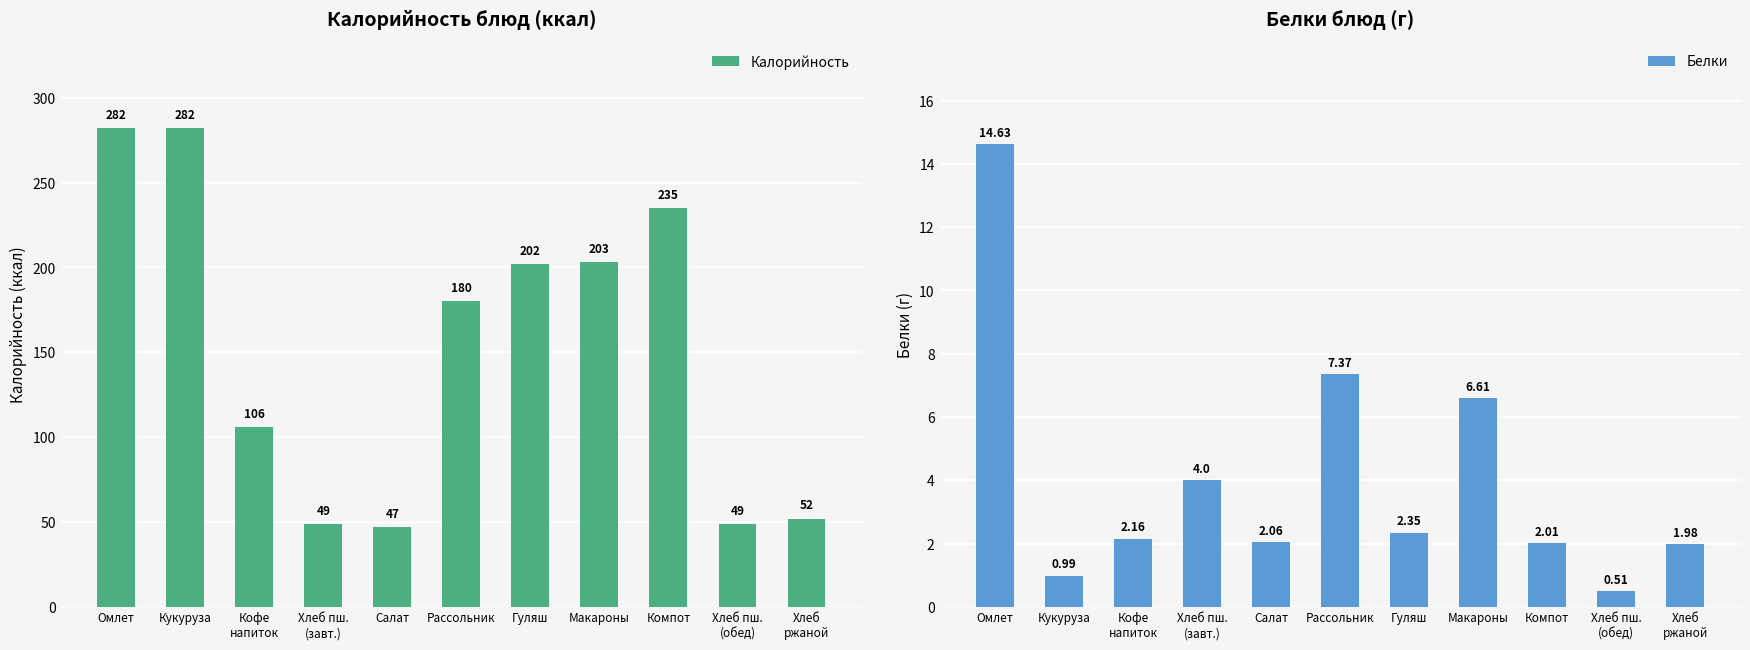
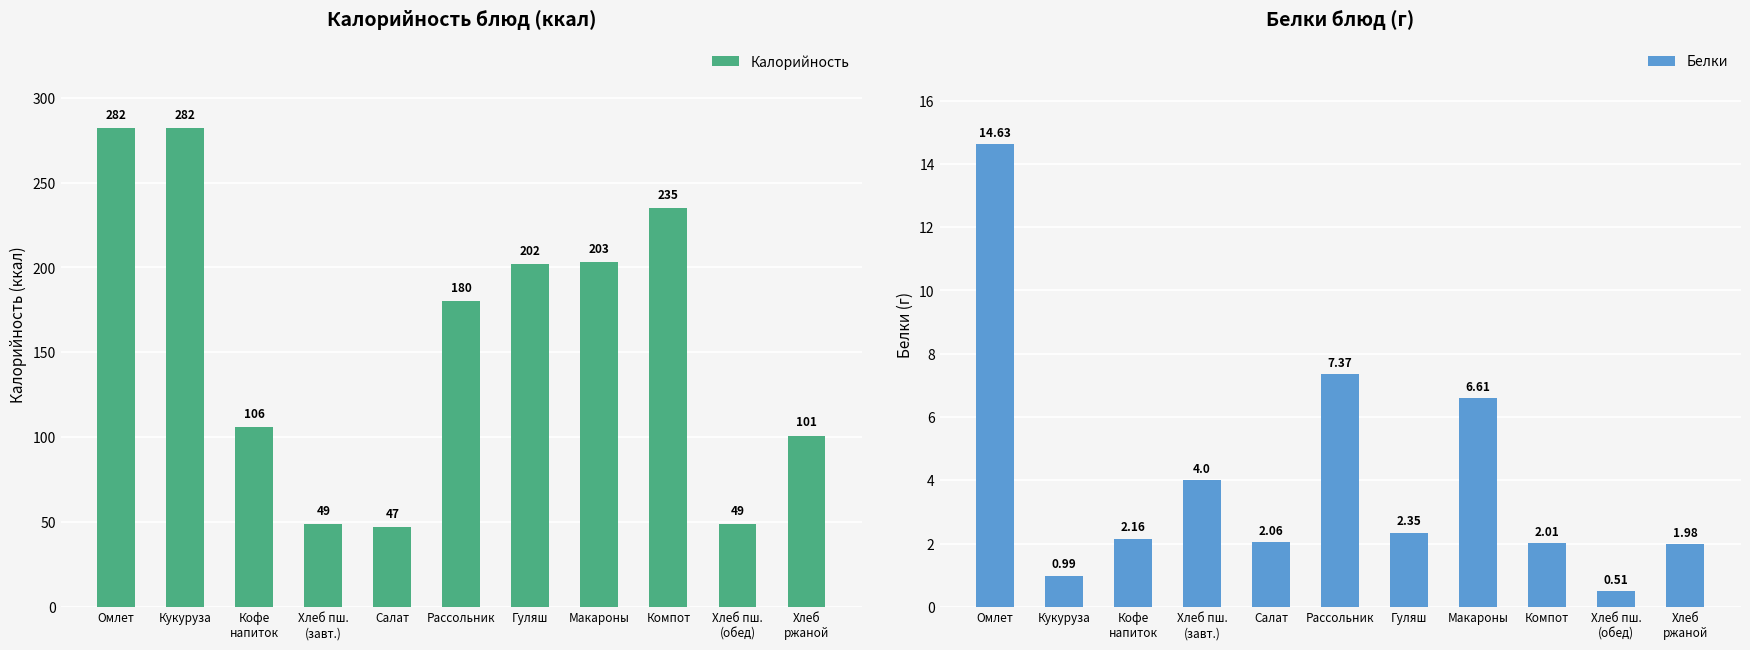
  {
    "Калорийность блюд (ккал)": {
      "Омлет": 282,
      "Кукуруза": 282,
      "Кофе напиток": 106,
      "Хлеб пш. (завт.)": 49,
      "Салат": 47,
      "Рассольник": 180,
      "Гуляш": 202,
      "Макароны": 203,
      "Компот": 235,
      "Хлеб пш. (обед)": 49,
-     "Хлеб ржаной": 52
+     "Хлеб ржаной": 101
    },
    "Белки блюд (г)": {
      "Омлет": 14.63,
      "Кукуруза": 0.99,
      "Кофе напиток": 2.16,
      "Хлеб пш. (завт.)": 4.0,
      "Салат": 2.06,
      "Рассольник": 7.37,
      "Гуляш": 2.35,
      "Макароны": 6.61,
      "Компот": 2.01,
      "Хлеб пш. (обед)": 0.51,
      "Хлеб ржаной": 1.98
    }
  }
